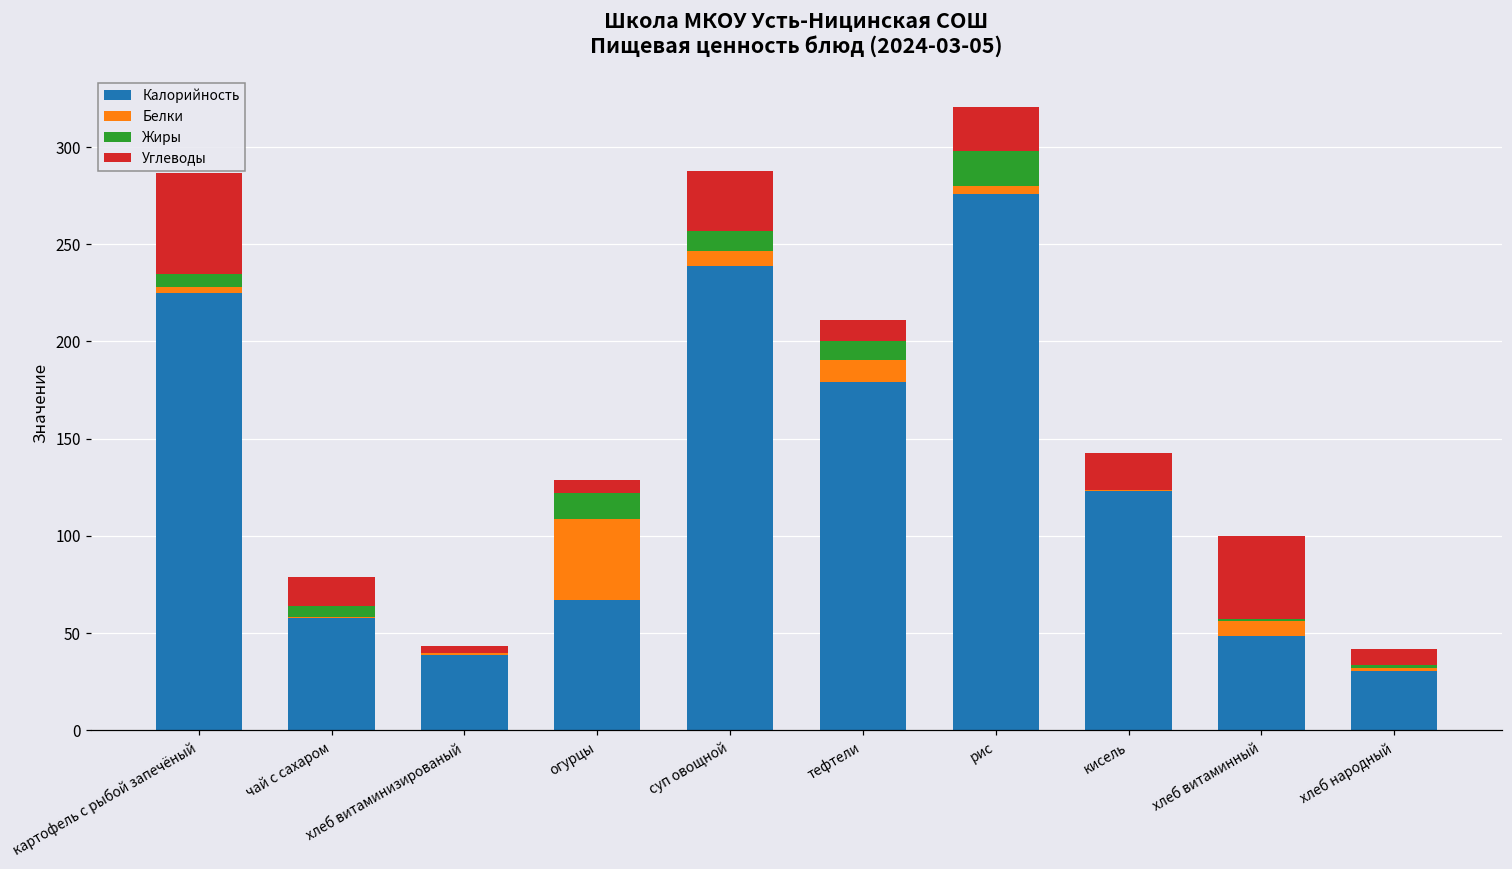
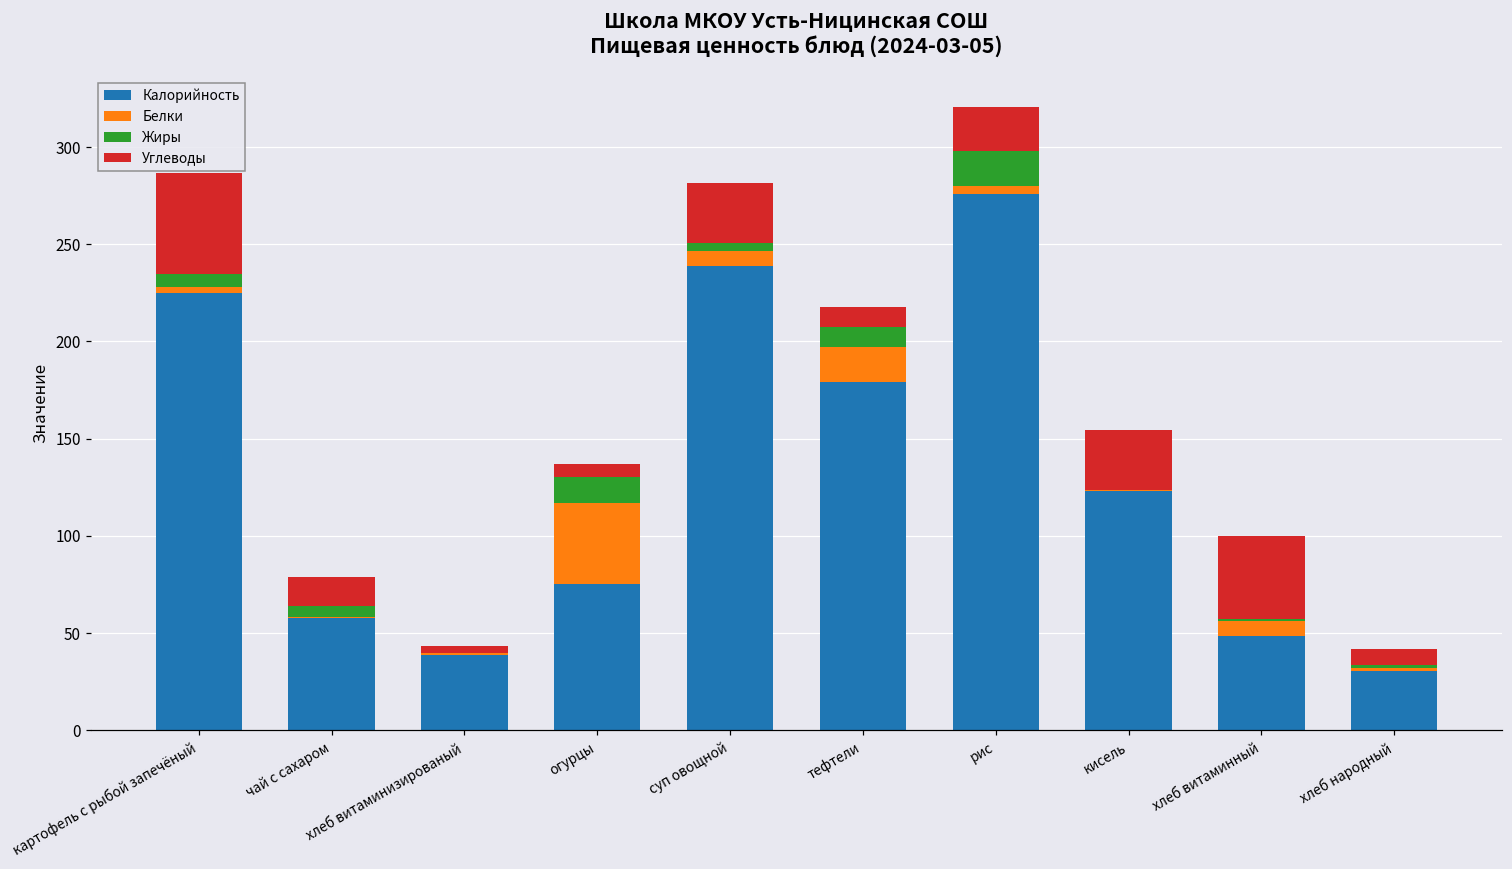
  {
    "Калорийность": {
      "картофель с рыбой запечёный": 225,
      "чай с сахаром": 58,
      "хлеб витаминизированый": 38,
-     "огурцы": 67,
+     "огурцы": 75,
      "суп овощной": 239,
      "тефтели": 179,
      "рис": 276,
      "кисель": 123,
      "хлеб витаминный": 48,
      "хлеб народный": 31
    },
    "Белки": {
      "картофель с рыбой запечёный": 3,
      "огурцы": 42,
      "суп овощной": 7,
-     "тефтели": 12,
+     "тефтели": 18,
      "рис": 4,
      "хлеб витаминный": 8,
      "хлеб народный": 2
    },
    "Жиры": {
      "картофель с рыбой запечёный": 7,
      "чай с сахаром": 6,
      "огурцы": 14,
-     "суп овощной": 11,
+     "суп овощной": 4,
      "тефтели": 10,
      "рис": 18
    },
    "Углеводы": {
      "картофель с рыбой запечёный": 52,
      "чай с сахаром": 15,
      "хлеб витаминизированый": 3,
      "огурцы": 7,
      "суп овощной": 31,
      "тефтели": 11,
      "рис": 23,
-     "кисель": 19,
+     "кисель": 31,
      "хлеб витаминный": 43,
      "хлеб народный": 8
    }
  }
